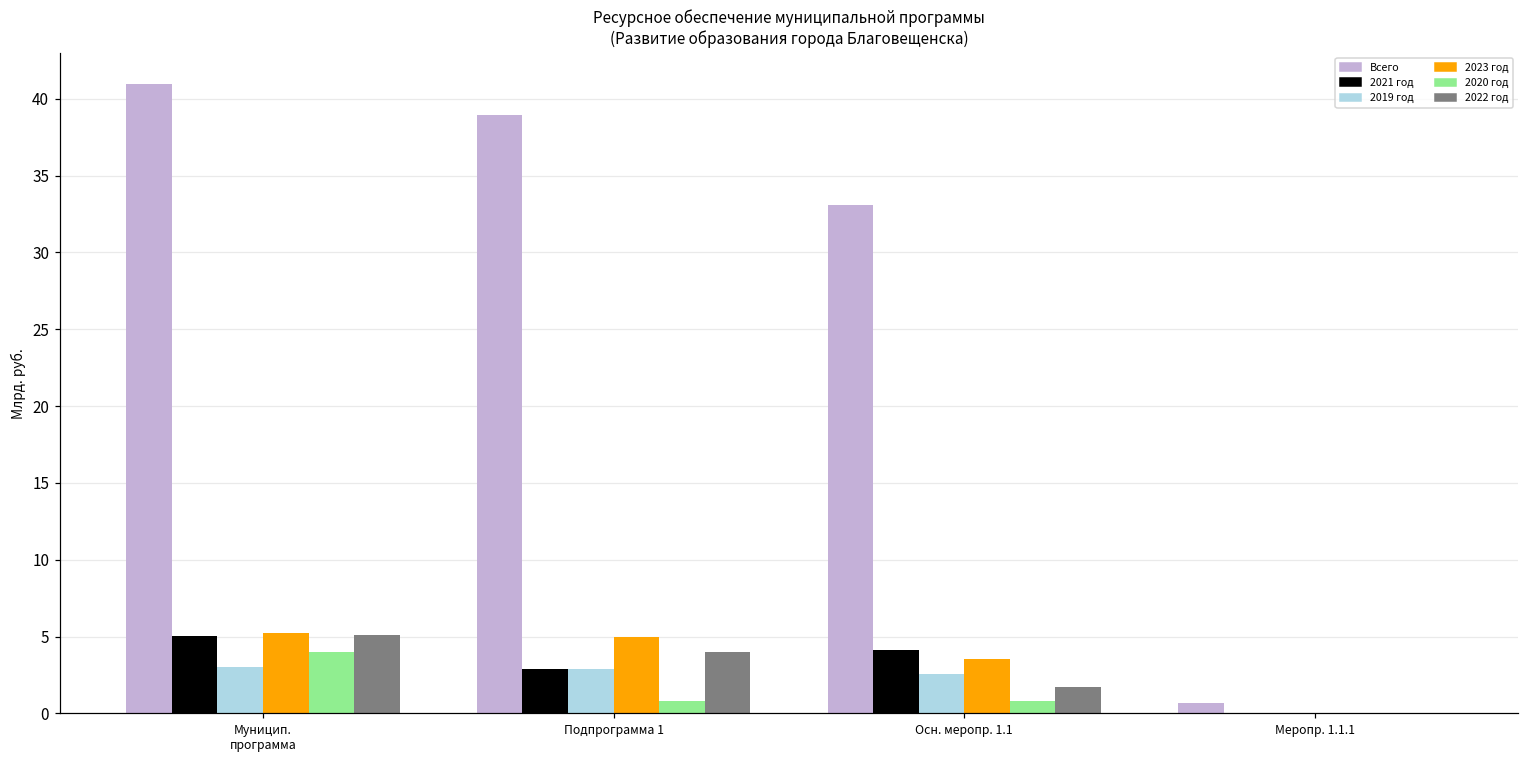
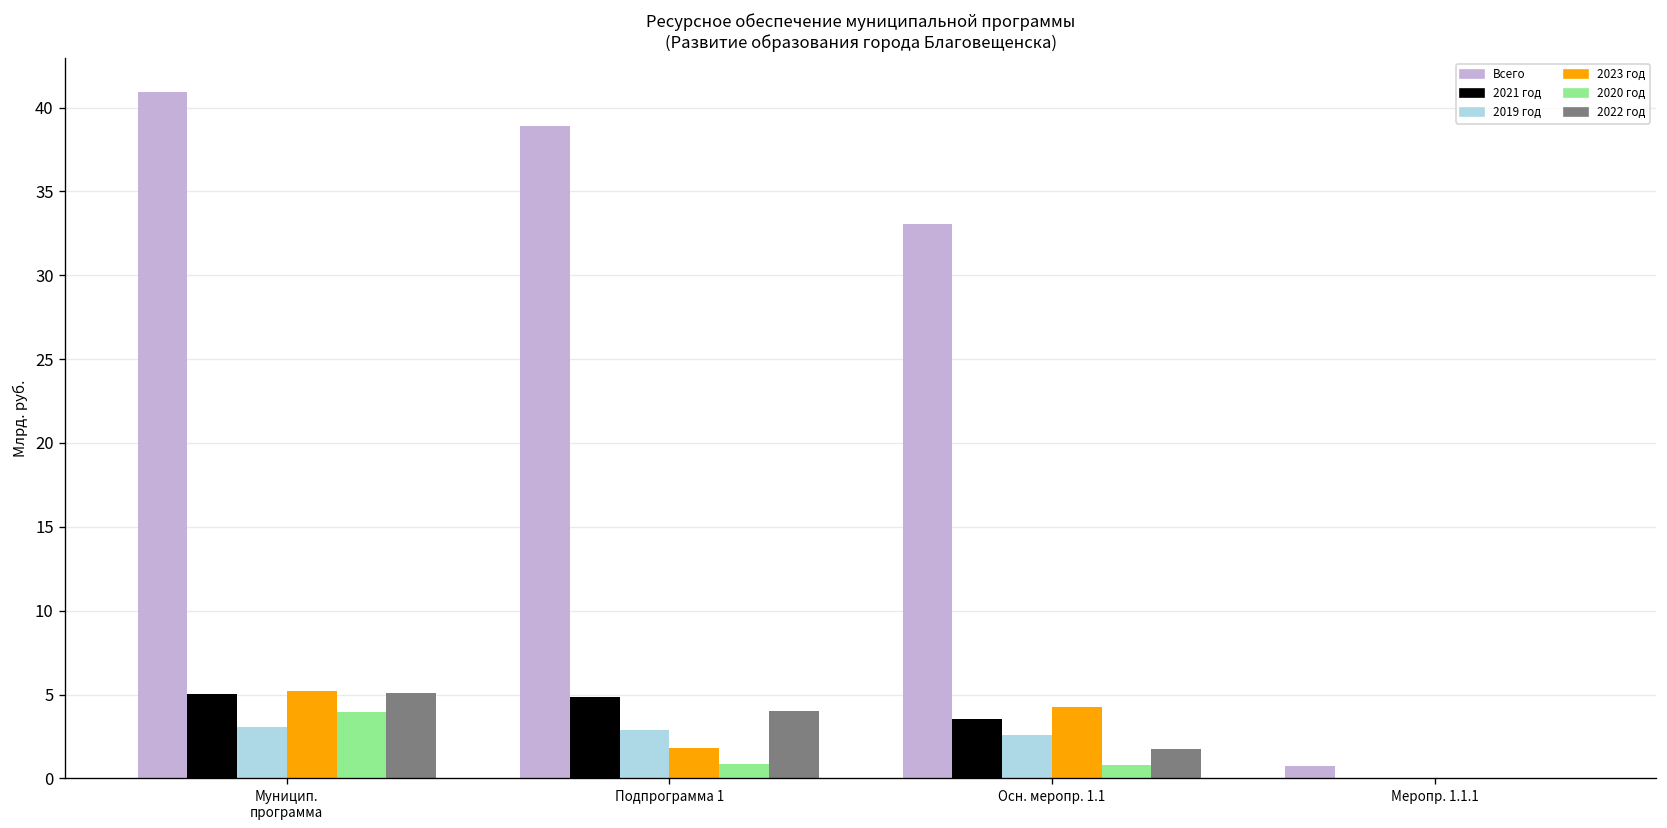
  {
    "2021 год": {
      "Муницип. программа": 5.0,
-     "Подпрограмма 1": 2.9,
-     "Осн. меропр. 1.1": 4.2,
+     "Подпрограмма 1": 4.8,
+     "Осн. меропр. 1.1": 3.6,
      "Меропр. 1.1.1": 0.0
    },
    "2023 год": {
      "Муницип. программа": 5.2,
-     "Подпрограмма 1": 5.0,
-     "Осн. меропр. 1.1": 3.5,
+     "Подпрограмма 1": 1.8,
+     "Осн. меропр. 1.1": 4.2,
      "Меропр. 1.1.1": 0.0
    },
    "2020 год": {
      "Муницип. программа": 4.0,
      "Подпрограмма 1": 0.8,
      "Осн. меропр. 1.1": 0.8,
      "Меропр. 1.1.1": 0.0
    },
    "2022 год": {
      "Муницип. программа": 5.1,
      "Подпрограмма 1": 4.0,
      "Осн. меропр. 1.1": 1.7,
      "Меропр. 1.1.1": 0.0
    }
  }
